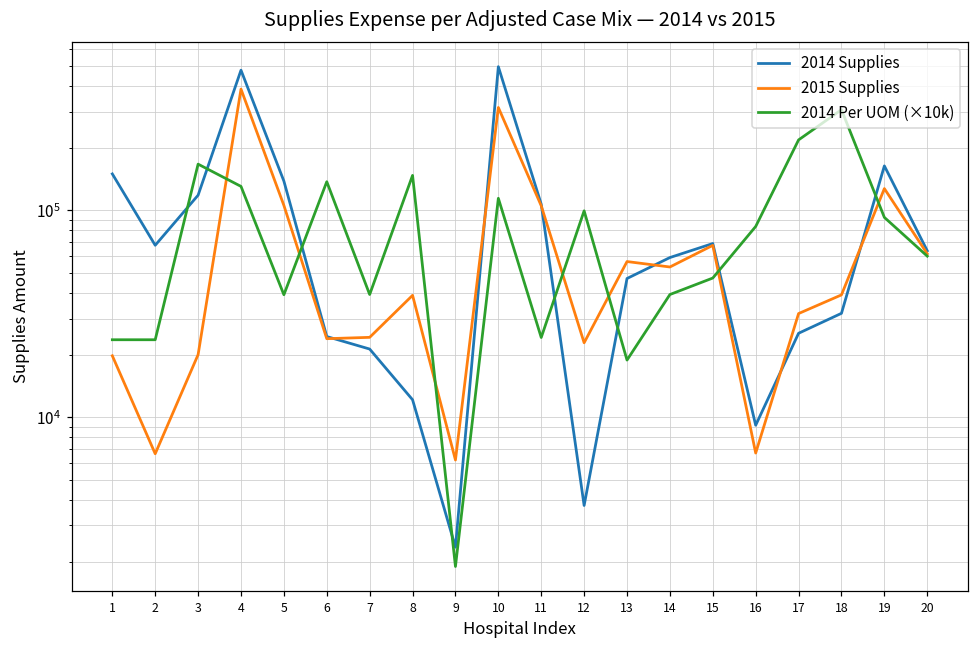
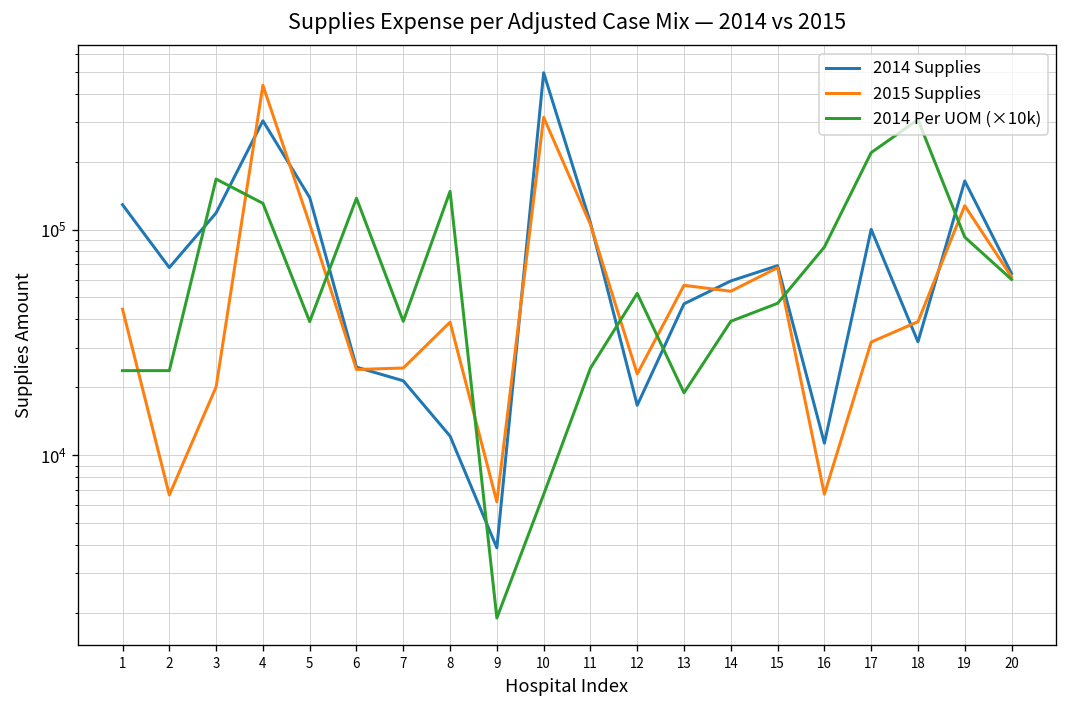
  {
    "2014 Supplies": {
-     "1": 150000,
+     "1": 130000,
      "2": 68000,
      "3": 120000,
-     "4": 480000,
+     "4": 300000,
      "5": 140000,
      "7": 21000,
      "8": 12000,
-     "9": 2400,
+     "9": 3900,
      "10": 500000,
-     "12": 3700,
+     "12": 17000,
      "13": 47000,
      "14": 59000,
-     "16": 9000,
-     "17": 25000,
+     "16": 11000,
+     "17": 100000,
      "18": 32000,
      "19": 160000,
      "20": 64000
    },
    "2015 Supplies": {
-     "1": 20000,
+     "1": 44000,
      "2": 6700,
      "3": 20000,
-     "4": 390000,
+     "4": 440000,
      "5": 110000,
      "7": 24000,
      "8": 39000,
      "9": 6200,
      "10": 310000,
      "12": 23000,
      "13": 57000,
      "14": 53000,
      "16": 6700,
      "17": 32000,
      "18": 39000,
      "19": 130000
    },
    "2014 Per UOM (×10k)": {
      "1": 24000,
      "2": 24000,
      "3": 170000,
      "4": 130000,
      "5": 39000,
      "6": 140000,
      "7": 39000,
      "8": 150000,
      "9": 1900,
-     "10": 110000,
+     "10": 6700,
      "11": 24000,
-     "12": 100000,
+     "12": 52000,
      "13": 19000,
      "14": 39000,
      "15": 47000,
      "16": 80000,
      "17": 220000,
      "19": 90000
    }
  }
